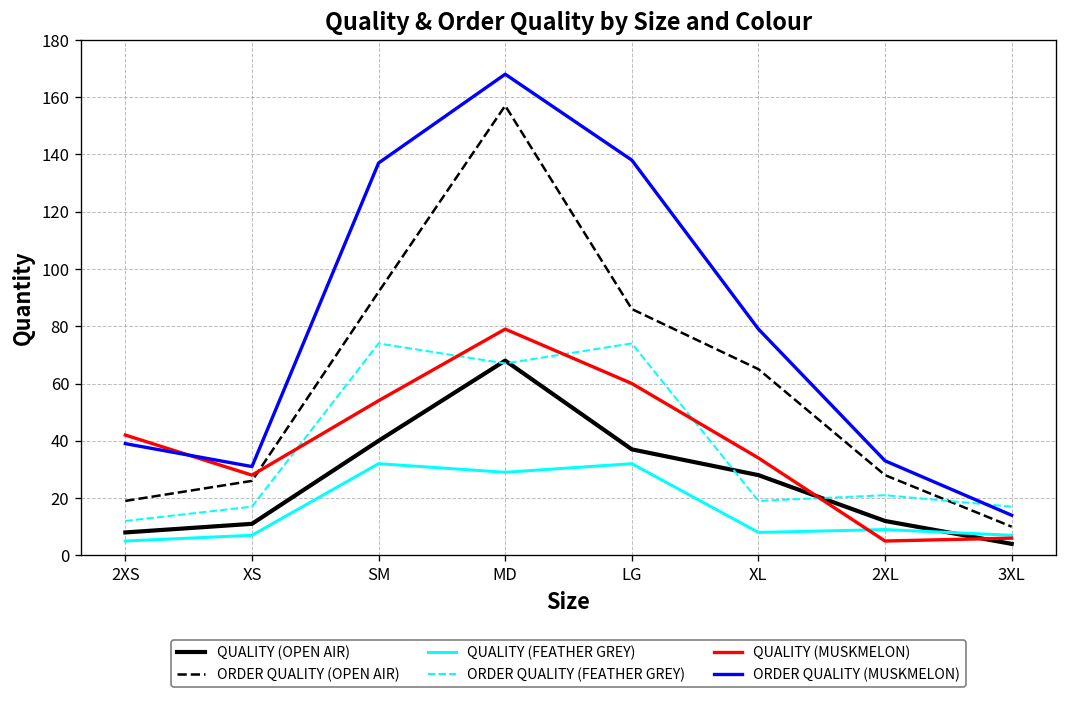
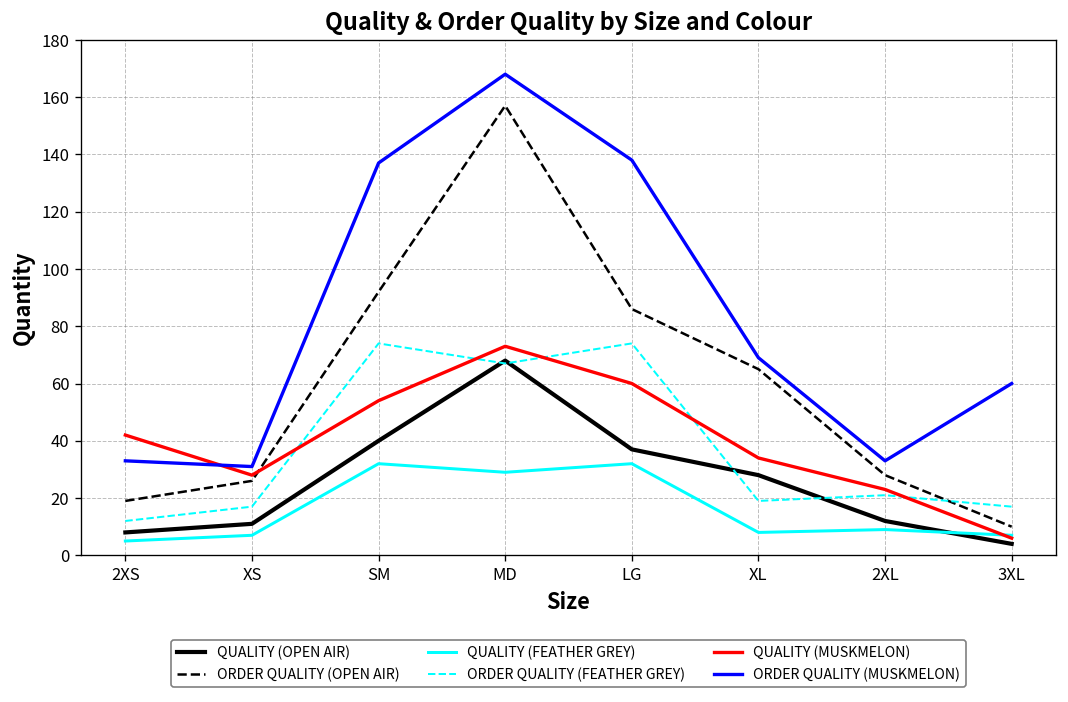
  {
    "QUALITY (MUSKMELON)": {
      "2XS": 42,
      "XS": 28,
      "SM": 54,
-     "MD": 79,
+     "MD": 73,
      "LG": 60,
      "XL": 34,
-     "2XL": 5
+     "2XL": 23
    },
    "ORDER QUALITY (MUSKMELON)": {
-     "2XS": 39,
+     "2XS": 33,
      "XS": 31,
      "SM": 137,
      "MD": 168,
      "LG": 138,
-     "XL": 79,
+     "XL": 69,
      "2XL": 33,
-     "3XL": 14
+     "3XL": 60
    }
  }
